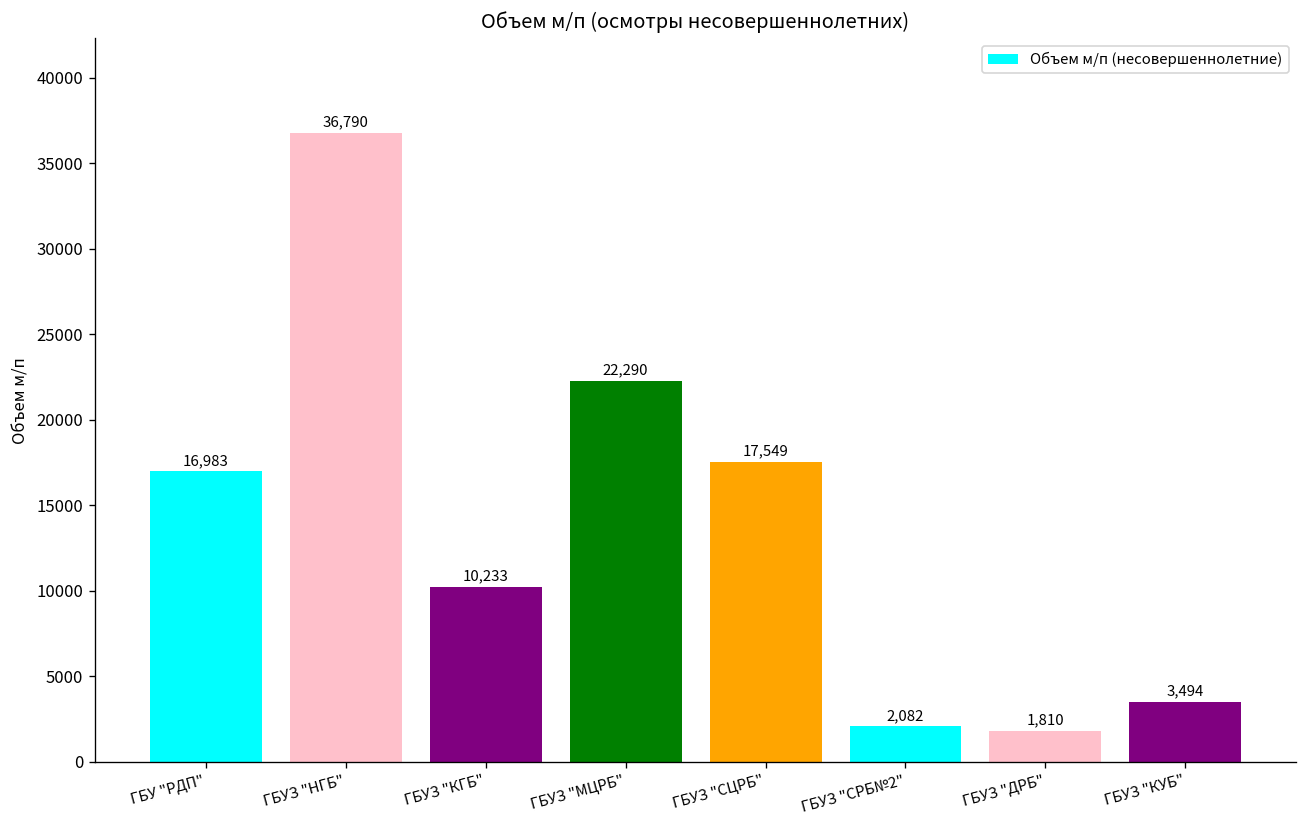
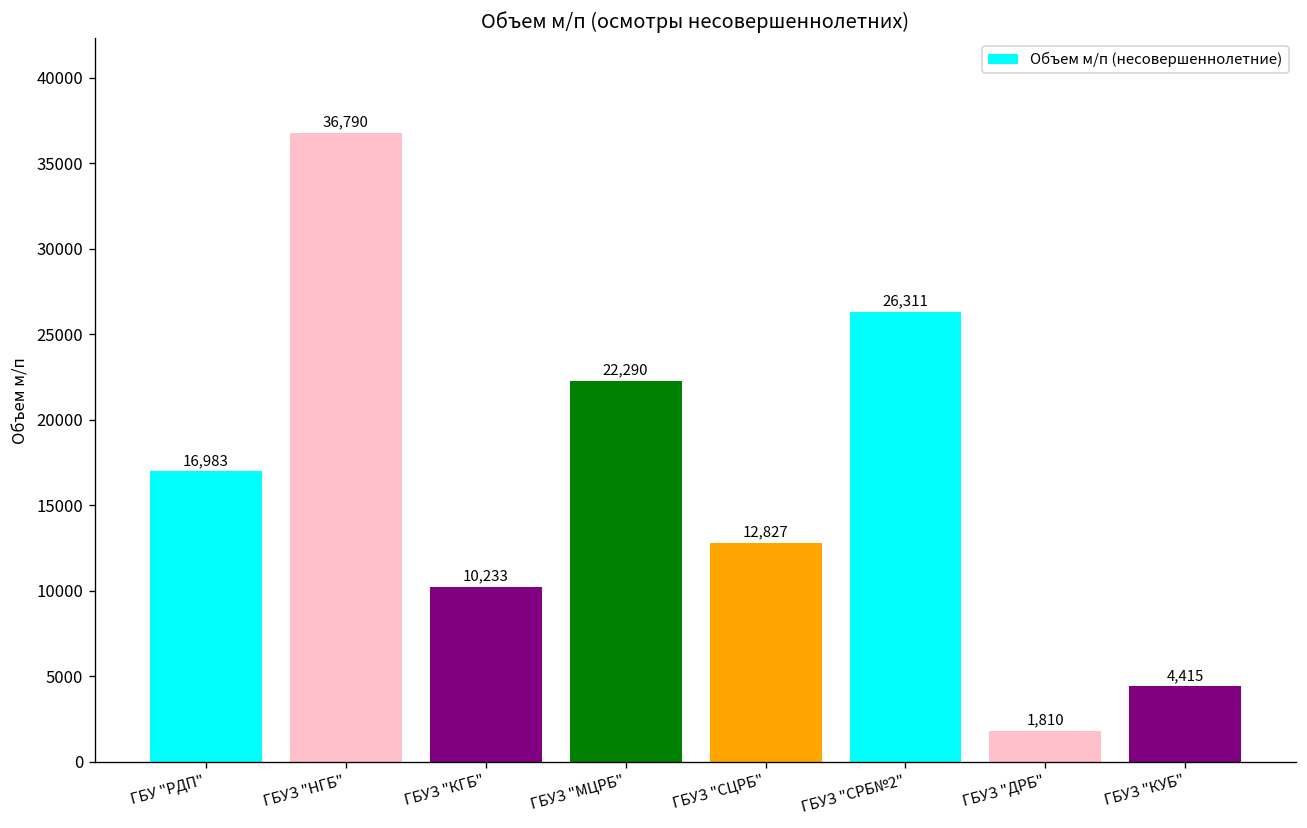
  {
    "ГБУ \"РДП\"": "16,983",
    "ГБУЗ \"НГБ\"": "36,790",
    "ГБУЗ \"КГБ\"": "10,233",
    "ГБУЗ \"МЦРБ\"": "22,290",
-   "ГБУЗ \"СЦРБ\"": "17,549",
-   "ГБУЗ \"СРБ№2\"": "2,082",
+   "ГБУЗ \"СЦРБ\"": "12,827",
+   "ГБУЗ \"СРБ№2\"": "26,311",
    "ГБУЗ \"ДРБ\"": "1,810",
-   "ГБУЗ \"КУБ\"": "3,494"
+   "ГБУЗ \"КУБ\"": "4,415"
  }
